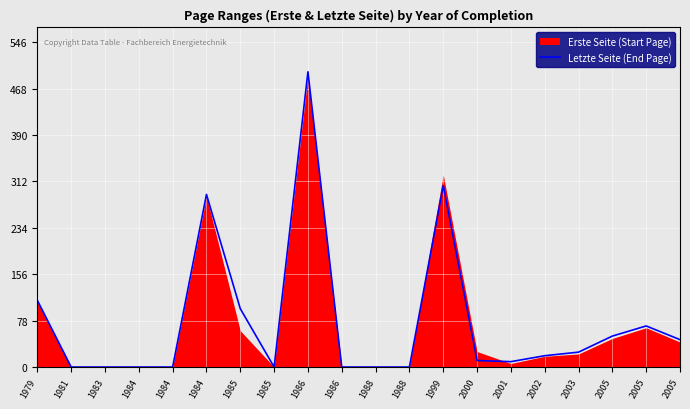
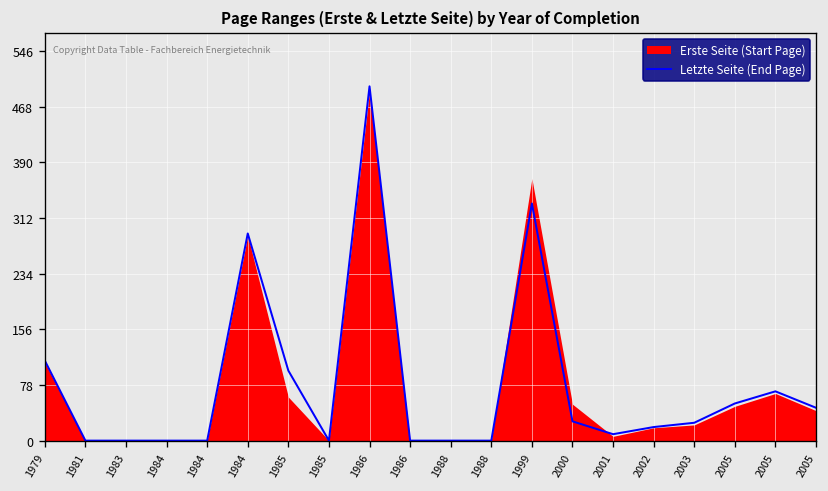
  {
    "Letzte Seite (End Page)": {
-     "1999": 310,
-     "2000": 10
+     "1999": 330,
+     "2000": 30
    },
    "Erste Seite (Start Page)": {
-     "1999": 320,
-     "2000": 30
+     "1999": 370,
+     "2000": 50
    }
  }
